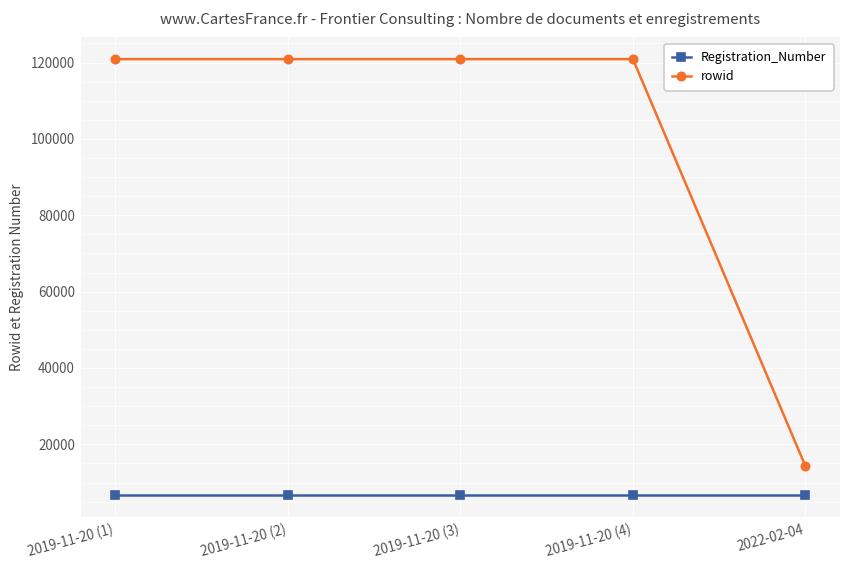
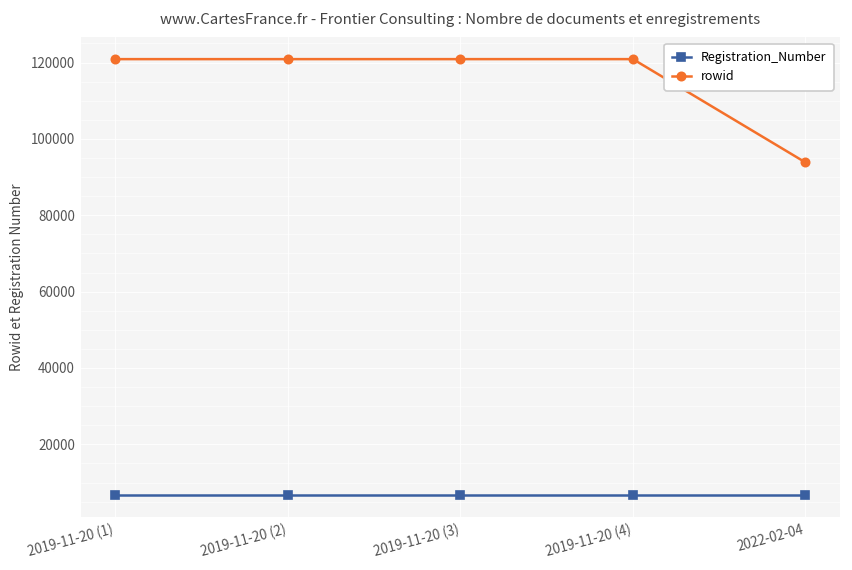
  {
    "Registration_Number": {
      "2019-11-20 (1)": 7000,
      "2019-11-20 (2)": 7000,
      "2019-11-20 (3)": 7000,
      "2019-11-20 (4)": 7000,
      "2022-02-04": 7000
    },
    "rowid": {
      "2019-11-20 (1)": 121000,
      "2019-11-20 (2)": 121000,
      "2019-11-20 (3)": 121000,
      "2019-11-20 (4)": 121000,
-     "2022-02-04": 14000
+     "2022-02-04": 94000
    }
  }
